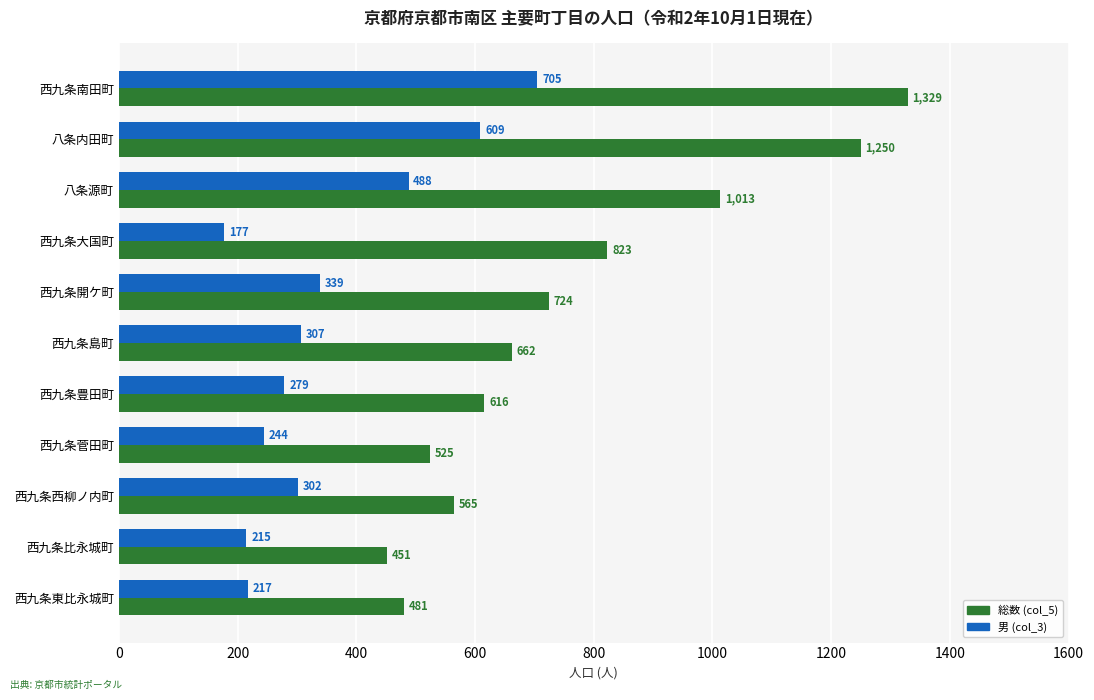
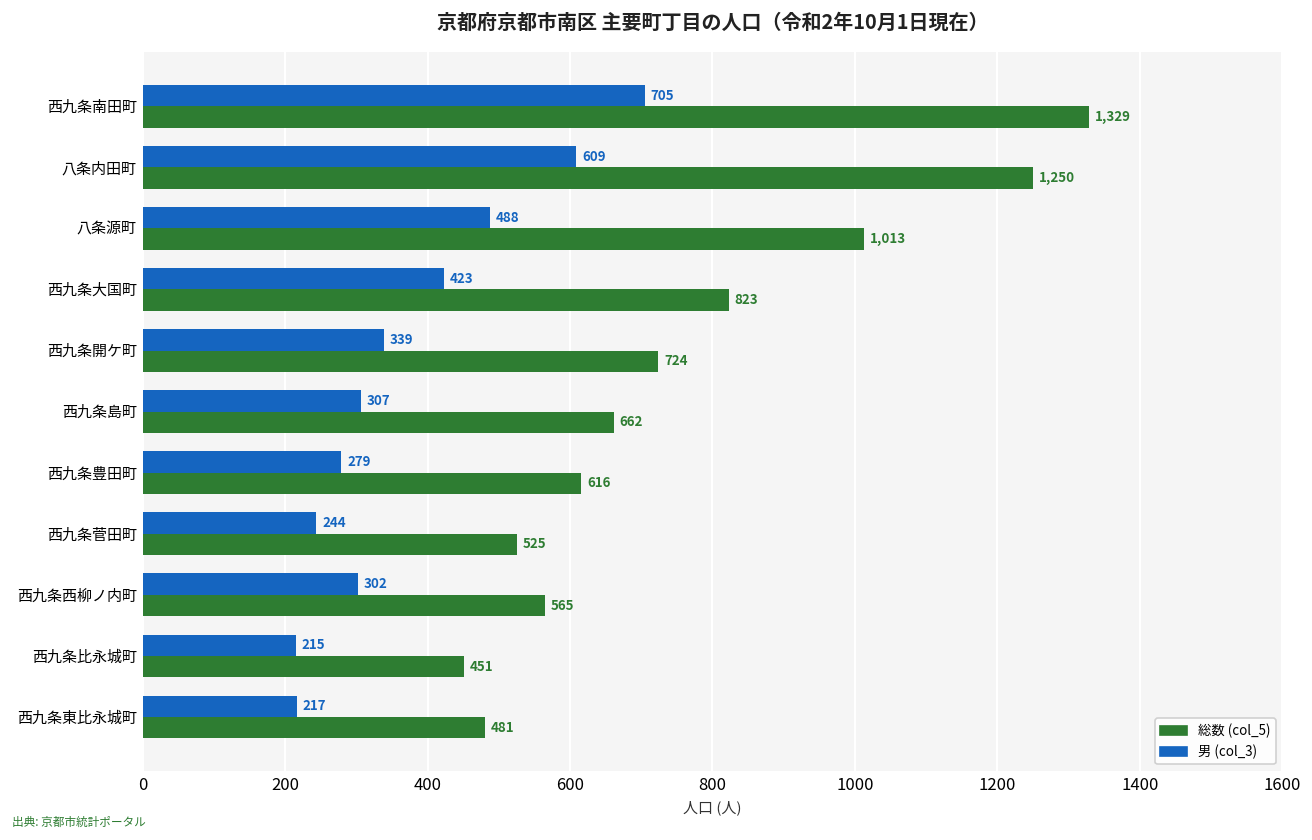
  {
    "総数 (col_5)": {
      "西九条南田町": "1,329",
      "八条内田町": "1,250",
      "八条源町": "1,013",
      "西九条大国町": "823",
      "西九条開ケ町": "724",
      "西九条島町": "662",
      "西九条豊田町": "616",
      "西九条菅田町": "525",
      "西九条西柳ノ内町": "565",
      "西九条比永城町": "451",
      "西九条東比永城町": "481"
    },
    "男 (col_3)": {
      "西九条南田町": "705",
      "八条内田町": "609",
      "八条源町": "488",
-     "西九条大国町": "177",
+     "西九条大国町": "423",
      "西九条開ケ町": "339",
      "西九条島町": "307",
      "西九条豊田町": "279",
      "西九条菅田町": "244",
      "西九条西柳ノ内町": "302",
      "西九条比永城町": "215",
      "西九条東比永城町": "217"
    }
  }
